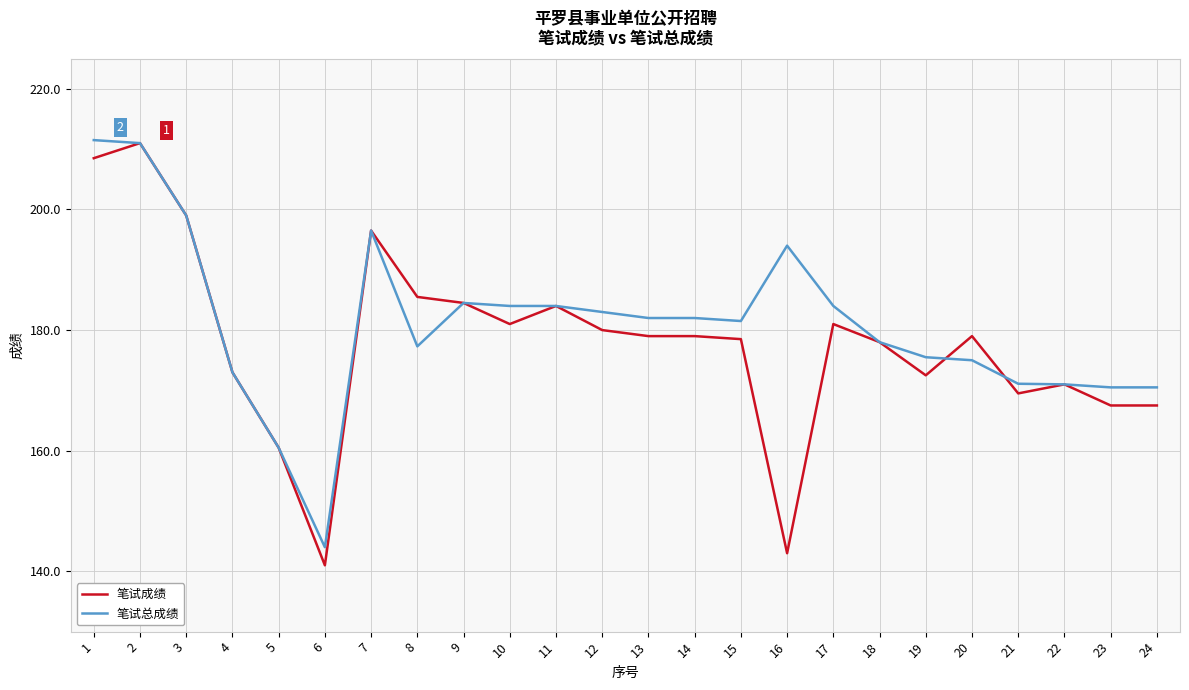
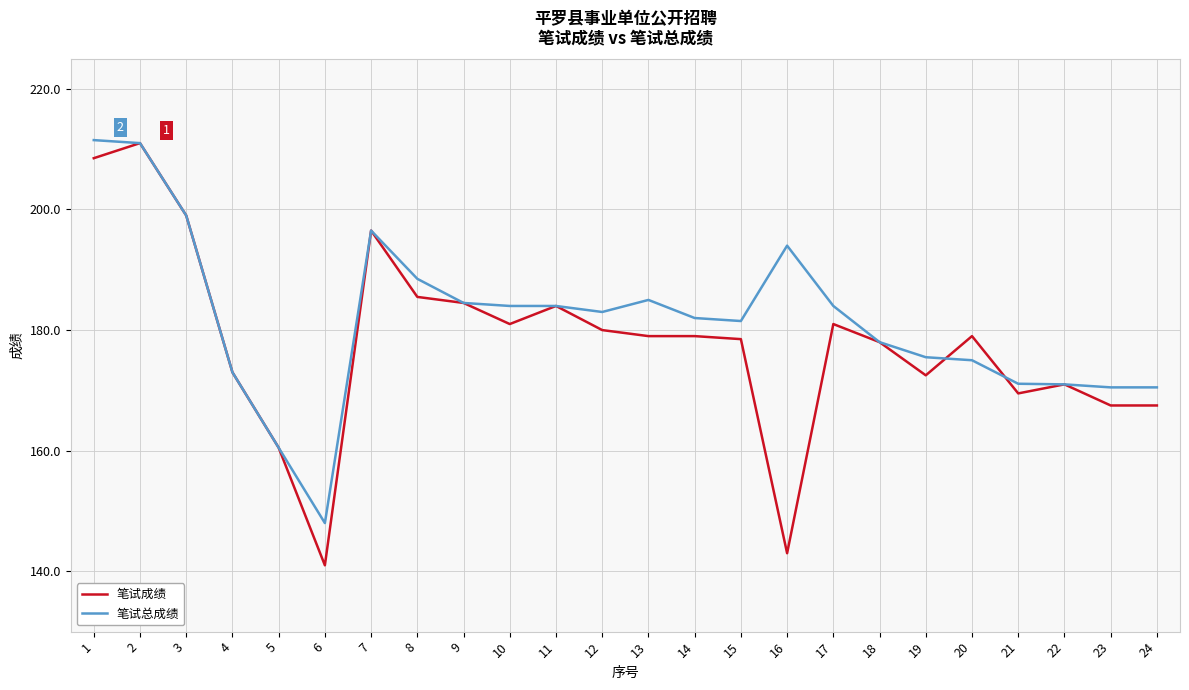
  {
    "笔试成绩": {
      "1": 209,
      "6": 141,
      "8": 186,
      "10": 181,
      "12": 180,
      "13": 179,
      "14": 179,
      "15": 179,
      "16": 143,
      "17": 181,
      "19": 173,
      "20": 179,
      "21": 170,
      "23": 168,
      "24": 168
    },
    "笔试总成绩": {
      "1": 212,
-     "6": 144,
-     "8": 177,
+     "6": 148,
+     "8": 189,
      "10": 184,
      "12": 183,
-     "13": 182,
+     "13": 185,
      "14": 182,
      "15": 182,
      "16": 194,
      "17": 184,
      "19": 176,
      "20": 175,
      "21": 171,
      "23": 171,
      "24": 171
    }
  }
